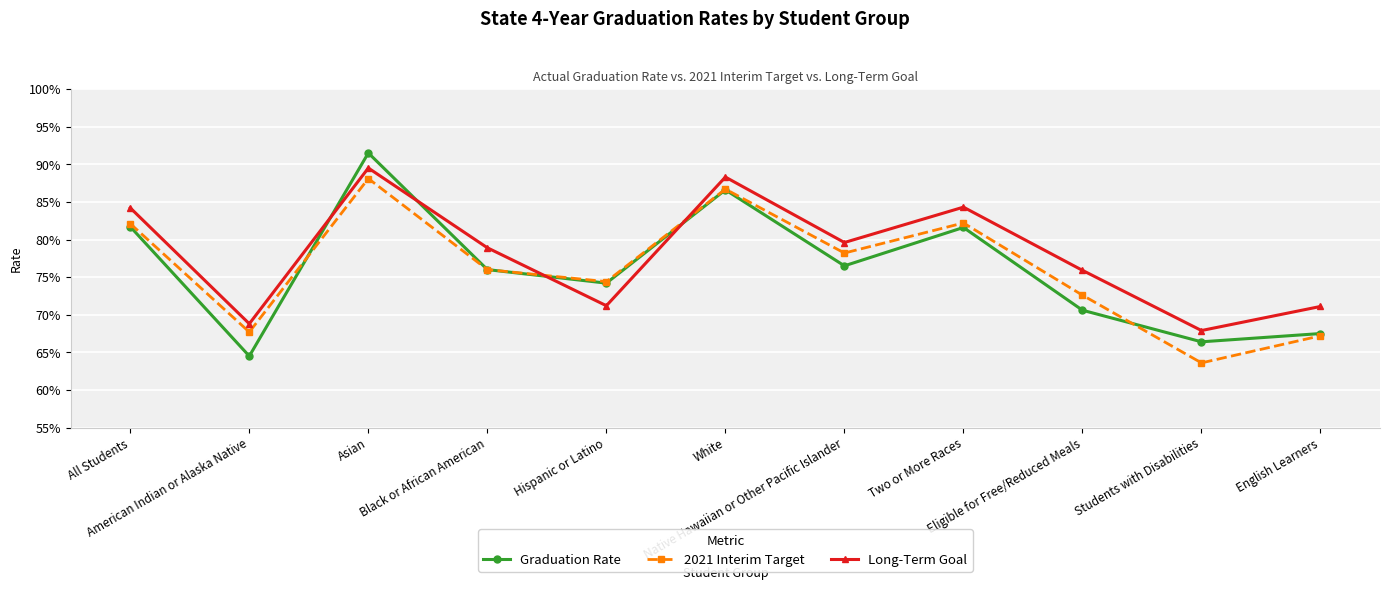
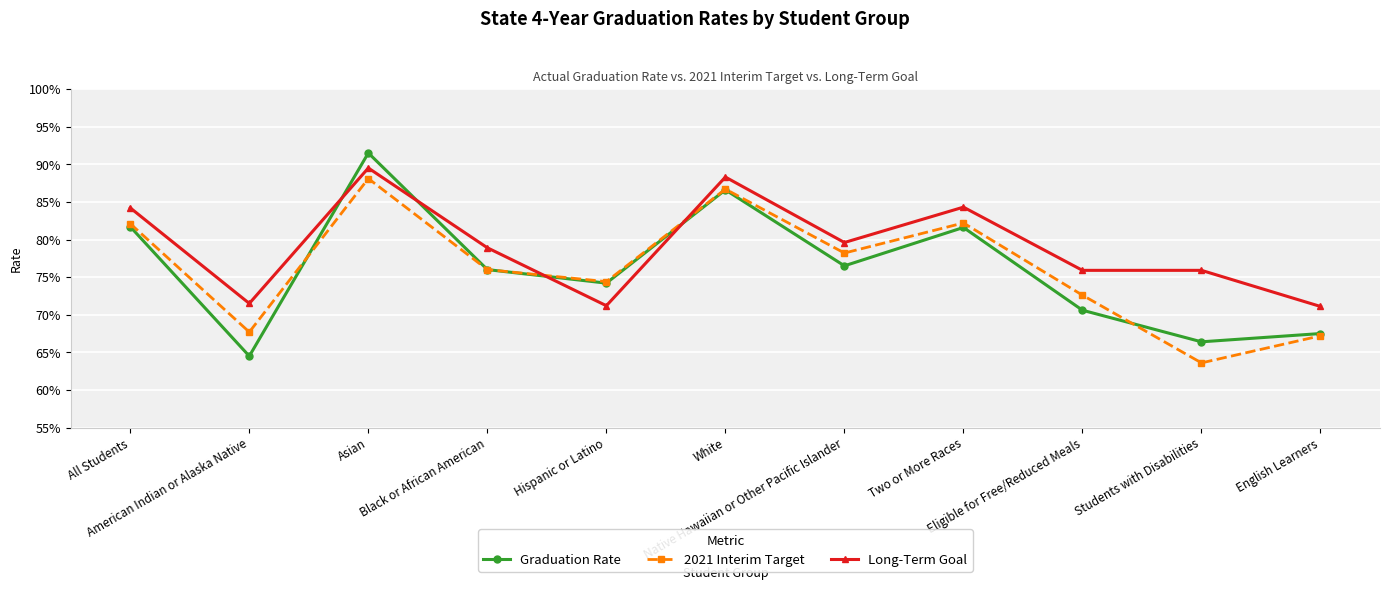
  {
    "Graduation Rate": {
      "All Students": "82%",
      "American Indian or Alaska Native": "65%",
      "Asian": "92%",
      "Native Hawaiian or Other Pacific Islander": "77%",
      "Two or More Races": "82%",
      "Eligible for Free/Reduced Meals": "71%",
      "Students with Disabilities": "66%"
    },
    "2021 Interim Target": {
      "All Students": "82%",
      "American Indian or Alaska Native": "68%",
      "Asian": "88%",
      "Native Hawaiian or Other Pacific Islander": "78%",
      "Two or More Races": "82%",
      "Eligible for Free/Reduced Meals": "73%",
      "Students with Disabilities": "64%"
    },
    "Long-Term Goal": {
      "All Students": "84%",
-     "American Indian or Alaska Native": "69%",
+     "American Indian or Alaska Native": "72%",
      "Asian": "90%",
      "Black or African American": "79%",
      "Hispanic or Latino": "71%",
      "White": "88%",
      "Native Hawaiian or Other Pacific Islander": "80%",
      "Two or More Races": "84%",
      "Eligible for Free/Reduced Meals": "76%",
-     "Students with Disabilities": "68%",
+     "Students with Disabilities": "76%",
      "English Learners": "71%"
    }
  }
